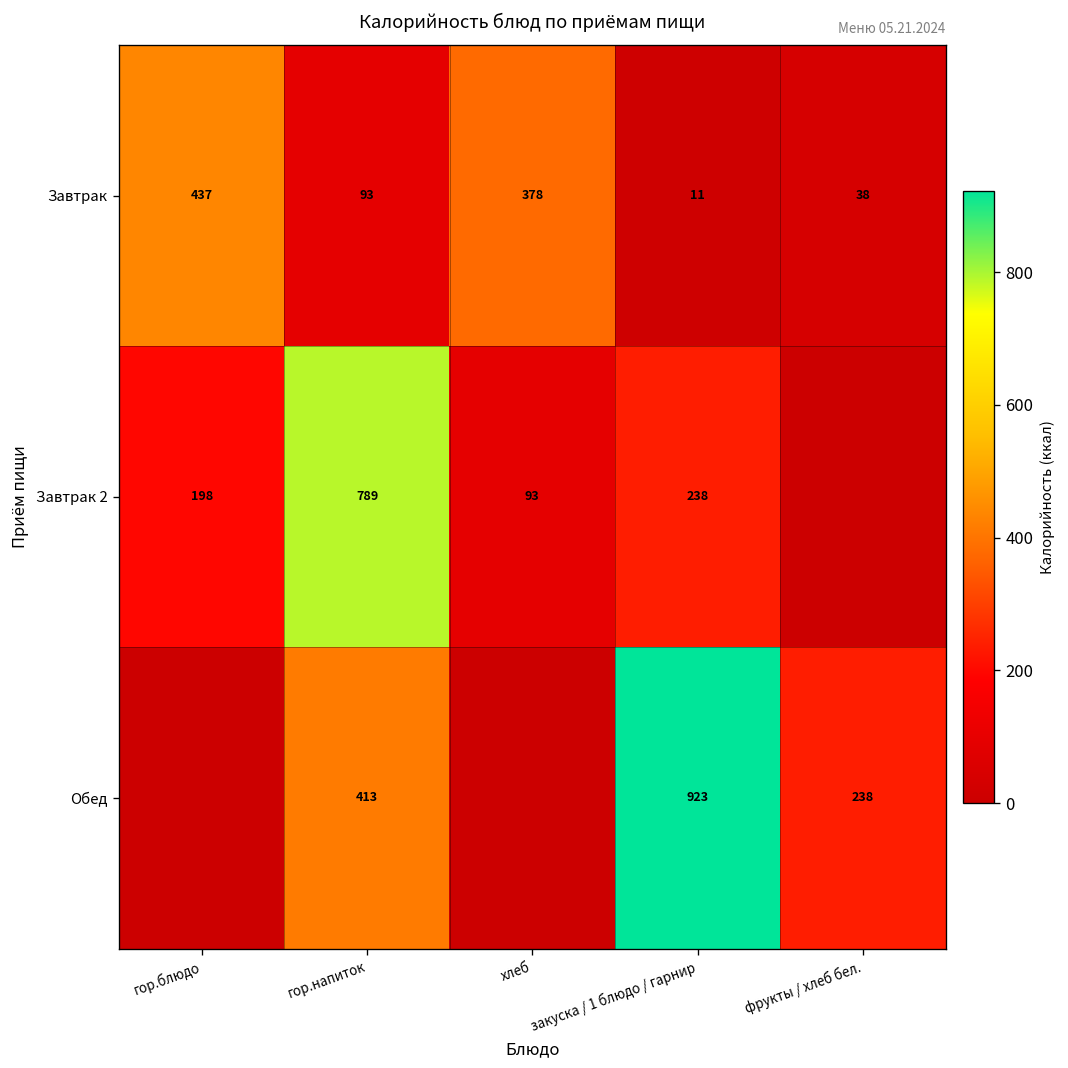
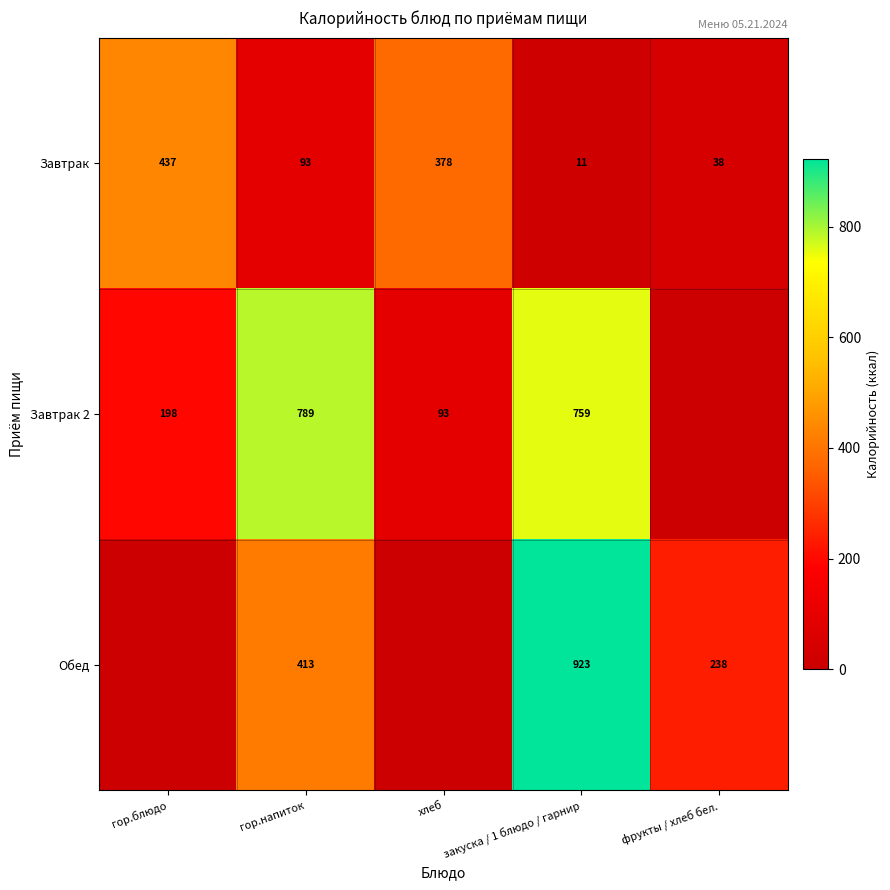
  {
    "Завтрак": {
      "гор.блюдо": 437,
      "гор.напиток": 93,
      "хлеб": 378,
      "закуска / 1 блюдо / гарнир": 11,
      "фрукты / хлеб бел.": 38
    },
    "Завтрак 2": {
      "гор.блюдо": 198,
      "гор.напиток": 789,
      "хлеб": 93,
-     "закуска / 1 блюдо / гарнир": 238
+     "закуска / 1 блюдо / гарнир": 759
    },
    "Обед": {
      "гор.напиток": 413,
      "закуска / 1 блюдо / гарнир": 923,
      "фрукты / хлеб бел.": 238
    }
  }
